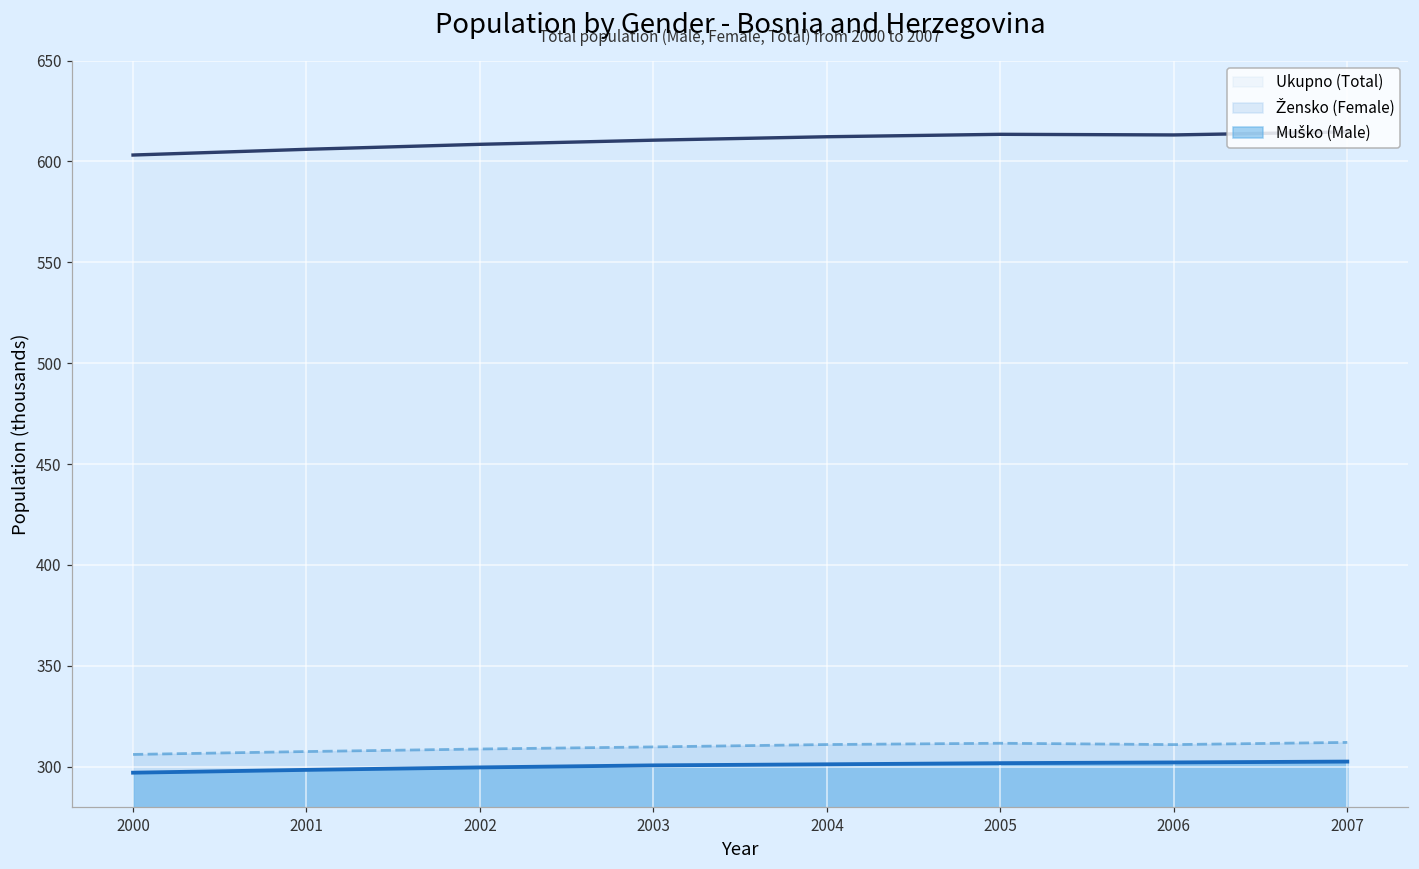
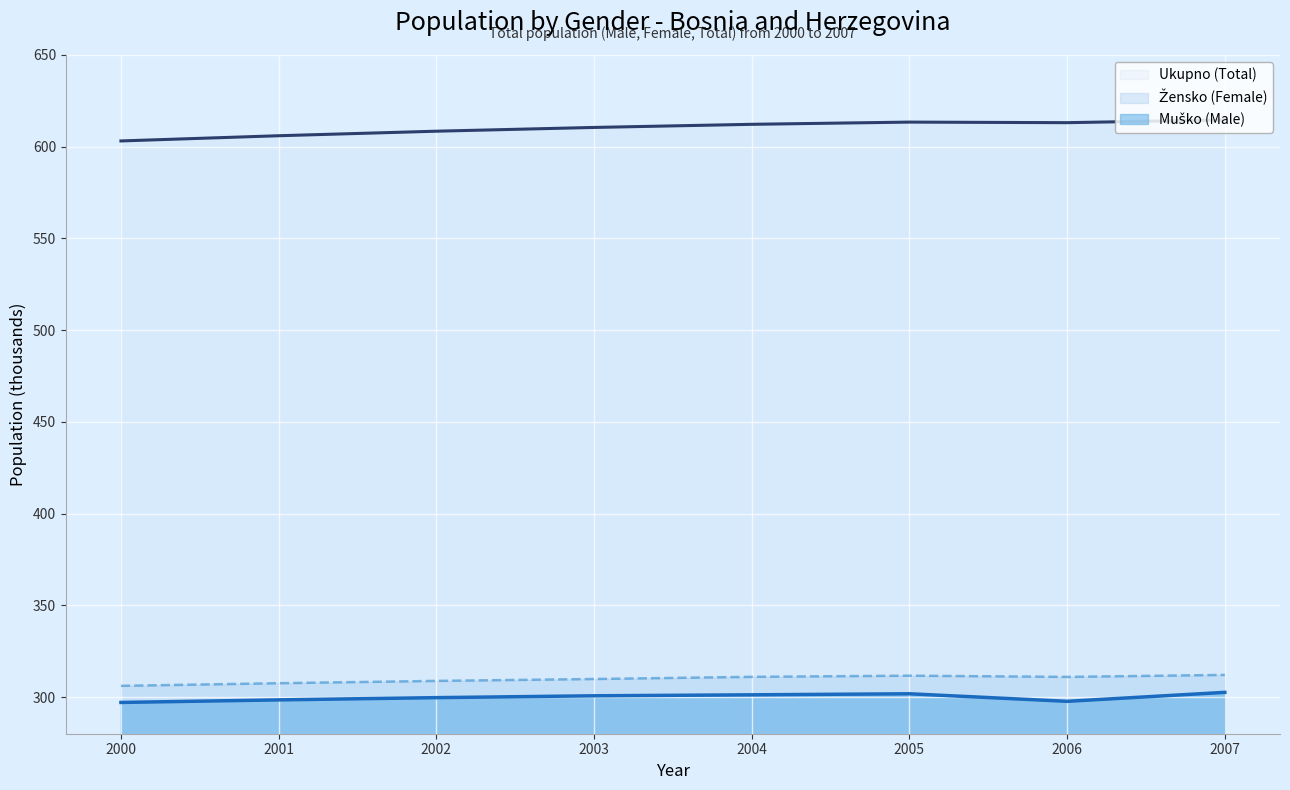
  {
    "Muško (Male)": {
      "2000": 297,
      "2001": 298,
      "2002": 300,
      "2003": 301,
      "2004": 301,
      "2005": 302,
-     "2006": 302,
+     "2006": 298,
      "2007": 303
    }
  }
